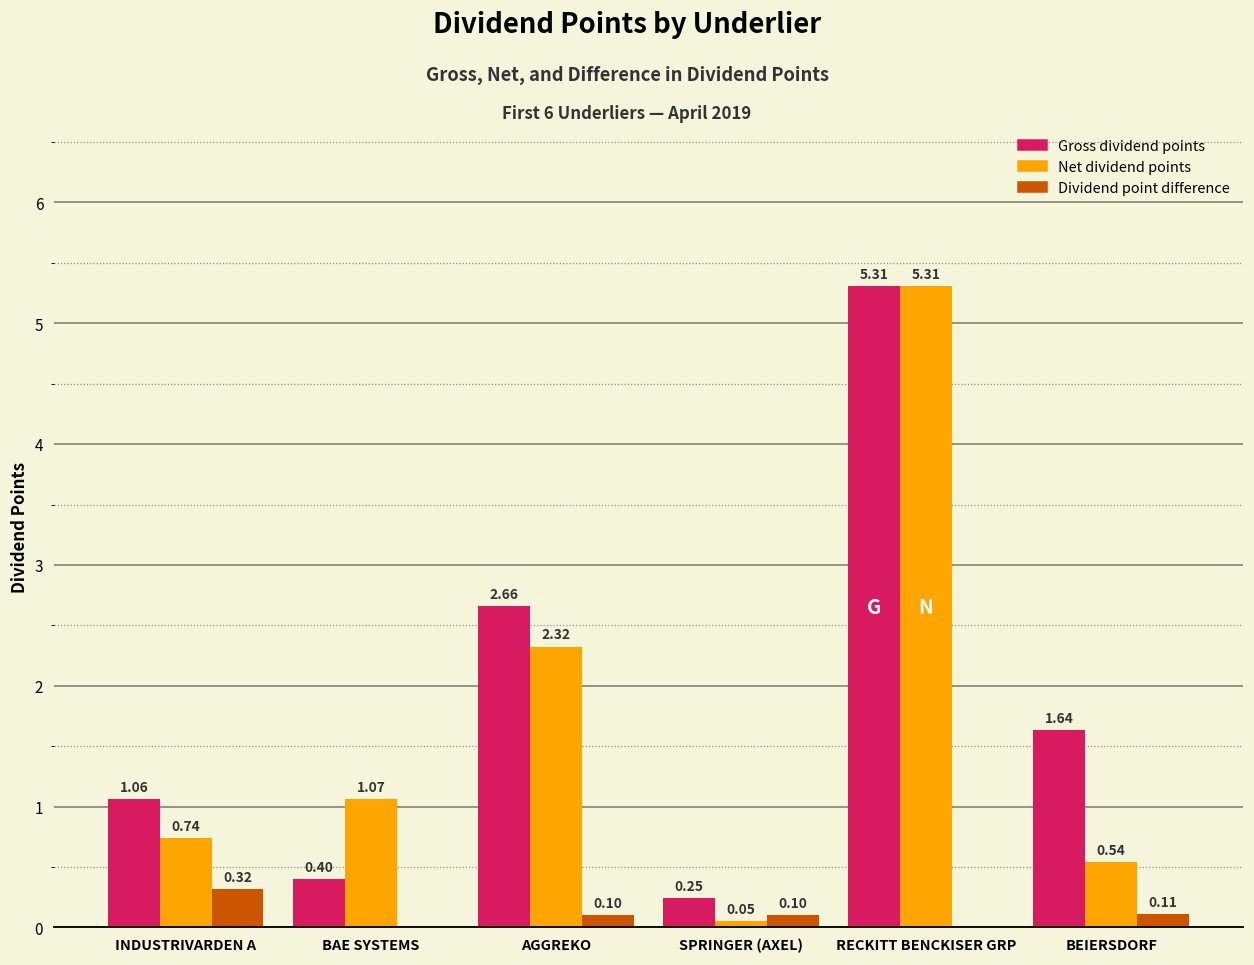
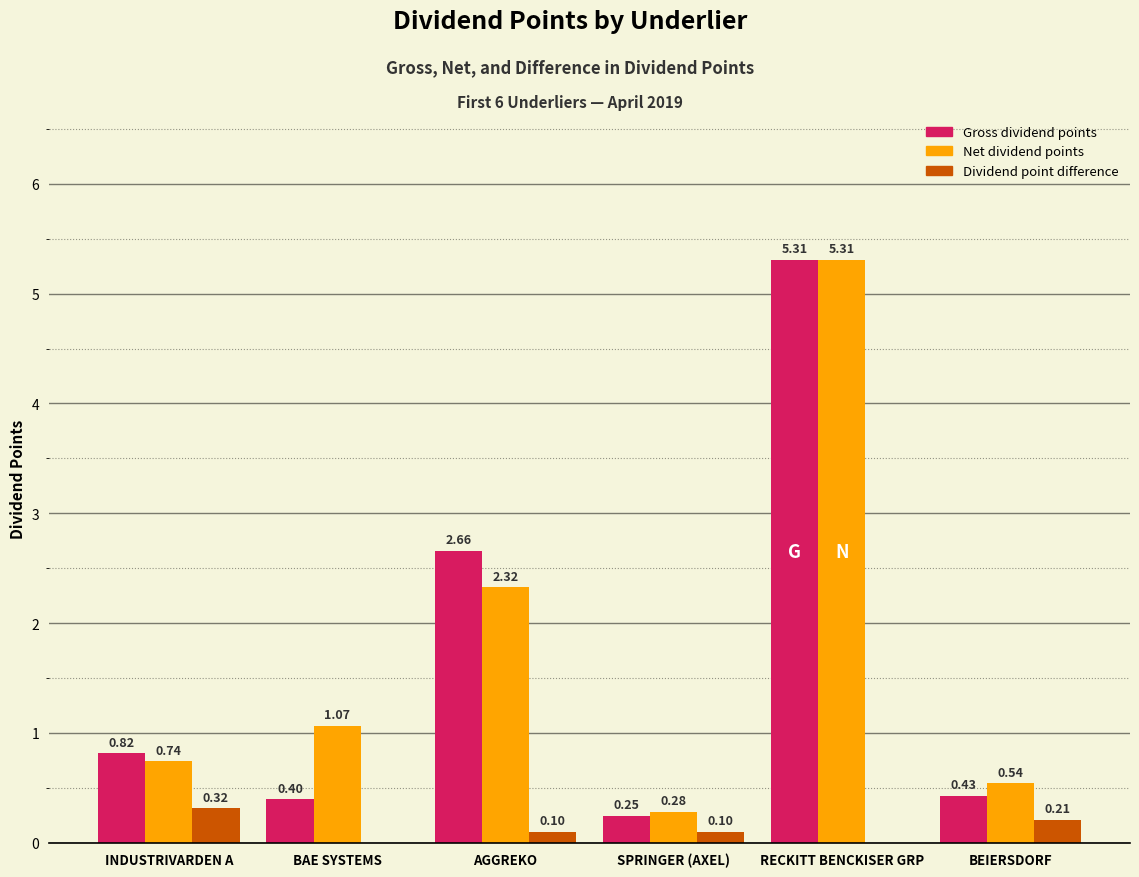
  {
    "Gross dividend points": {
-     "INDUSTRIVARDEN A": 1.06,
+     "INDUSTRIVARDEN A": 0.82,
      "BAE SYSTEMS": 0.40,
      "AGGREKO": 2.66,
      "SPRINGER (AXEL)": 0.25,
      "RECKITT BENCKISER GRP": 5.31,
-     "BEIERSDORF": 1.64
+     "BEIERSDORF": 0.43
    },
    "Net dividend points": {
      "INDUSTRIVARDEN A": 0.74,
      "BAE SYSTEMS": 1.07,
      "AGGREKO": 2.32,
-     "SPRINGER (AXEL)": 0.05,
+     "SPRINGER (AXEL)": 0.28,
      "RECKITT BENCKISER GRP": 5.31,
      "BEIERSDORF": 0.54
    },
    "Dividend point difference": {
      "INDUSTRIVARDEN A": 0.32,
      "AGGREKO": 0.10,
      "SPRINGER (AXEL)": 0.10,
-     "BEIERSDORF": 0.11
+     "BEIERSDORF": 0.21
    }
  }
